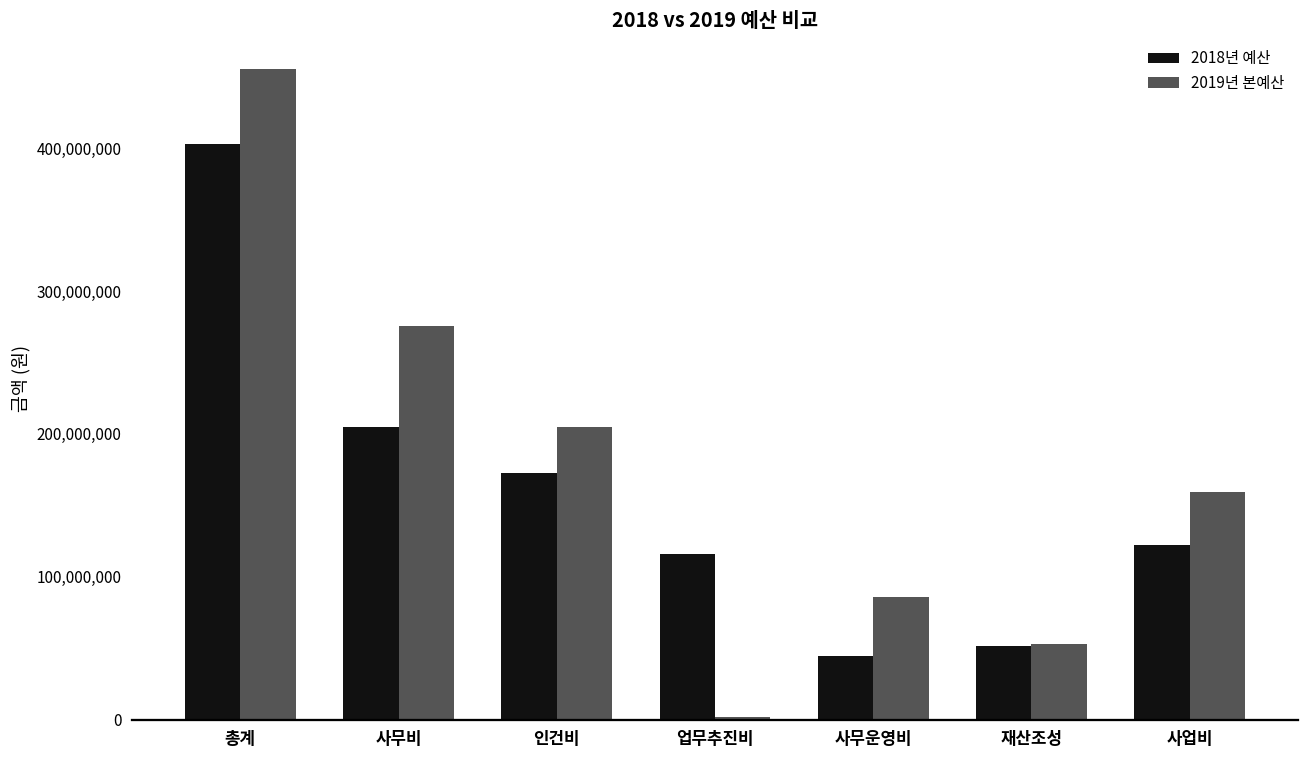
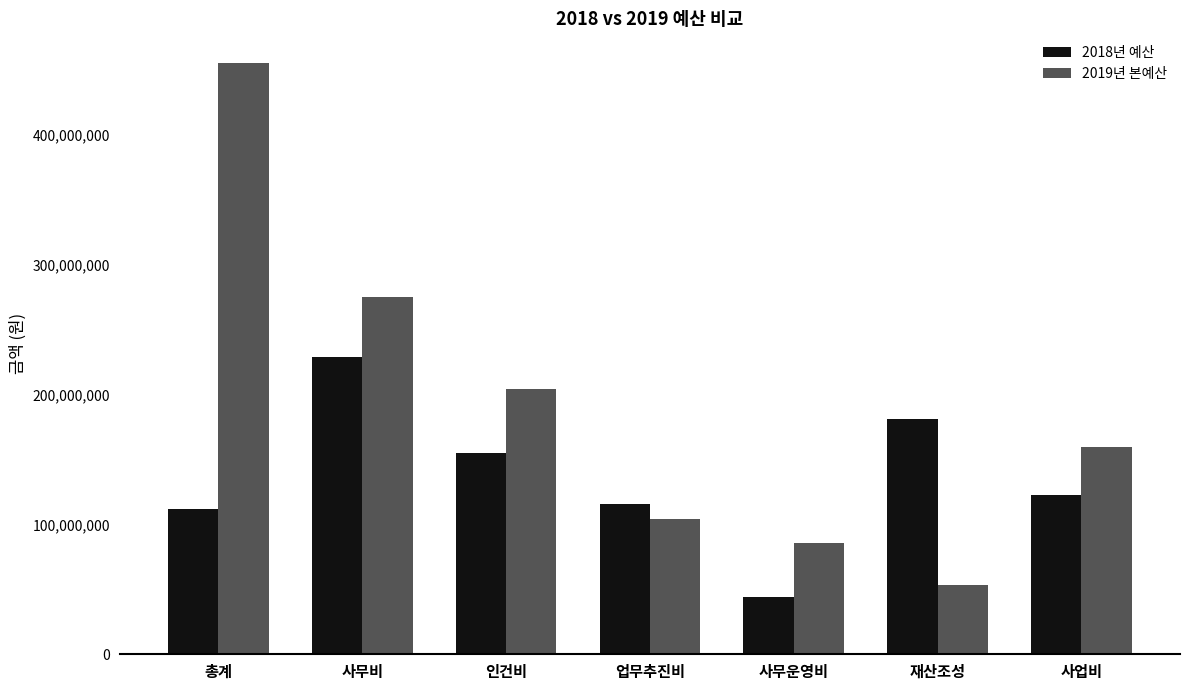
  {
    "2018년 예산": {
-     "총계": "403,000,000",
-     "사무비": "205,000,000",
-     "인건비": "173,000,000",
+     "총계": "112,000,000",
+     "사무비": "229,000,000",
+     "인건비": "155,000,000",
      "업무추진비": "116,000,000",
      "사무운영비": "44,000,000",
-     "재산조성": "52,000,000",
+     "재산조성": "181,000,000",
      "사업비": "122,000,000"
    },
    "2019년 본예산": {
      "총계": "455,000,000",
      "사무비": "275,000,000",
      "인건비": "205,000,000",
-     "업무추진비": "2,000,000",
+     "업무추진비": "104,000,000",
      "사무운영비": "86,000,000",
      "재산조성": "53,000,000",
      "사업비": "159,000,000"
    }
  }
